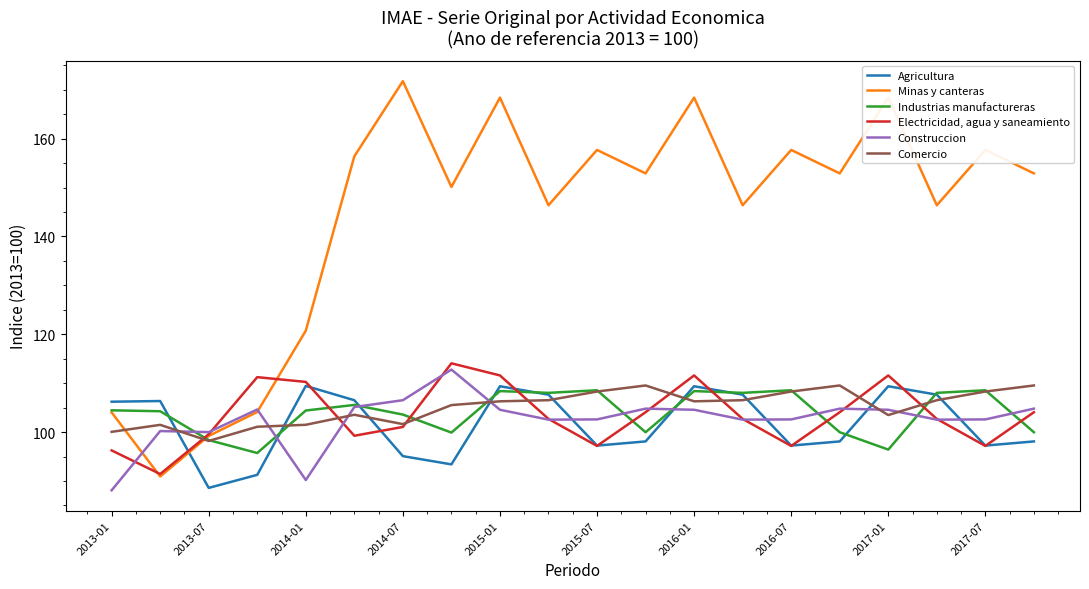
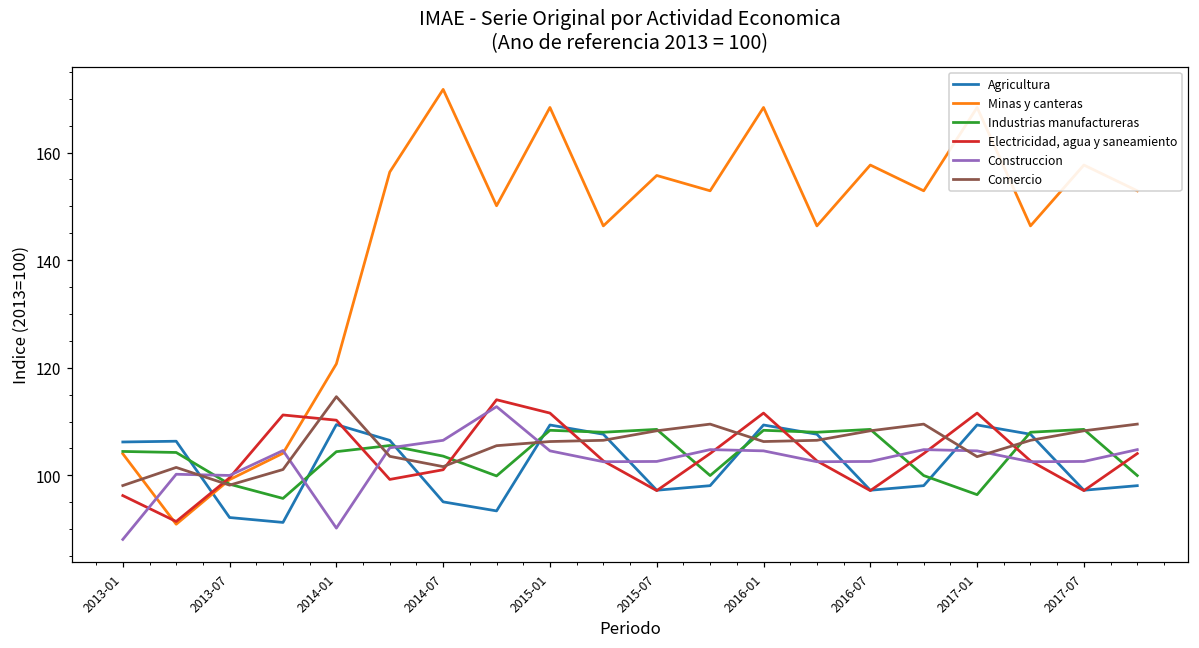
  {
    "Agricultura": {
      "2013-01": 106,
-     "2013-07": 89,
+     "2013-07": 92,
      "2014-01": 109,
      "2014-07": 95,
      "2015-01": 109,
      "2016-01": 109,
      "2017-01": 109
    },
    "Minas y canteras": {
      "2014-01": 121,
      "2014-07": 172,
      "2015-01": 168,
-     "2015-07": 158,
+     "2015-07": 156,
      "2016-01": 168,
      "2016-07": 158
    },
    "Industrias manufactureras": {
      "2014-01": 104,
      "2014-07": 104,
      "2015-01": 108,
      "2016-01": 108,
      "2017-01": 96
    },
    "Electricidad, agua y saneamiento": {
      "2013-01": 96,
      "2014-01": 110,
      "2014-07": 101,
      "2015-01": 112,
      "2016-01": 112,
      "2017-01": 112
    },
    "Construccion": {
      "2013-01": 88,
      "2014-01": 90,
      "2014-07": 107,
      "2015-01": 105,
      "2015-07": 103,
      "2016-01": 105,
      "2016-07": 103,
      "2017-01": 105,
      "2017-07": 103
    },
    "Comercio": {
-     "2013-01": 100,
-     "2014-01": 101,
+     "2013-01": 98,
+     "2014-01": 115,
      "2014-07": 102,
      "2015-01": 106,
      "2016-01": 106,
      "2017-01": 103
    }
  }
